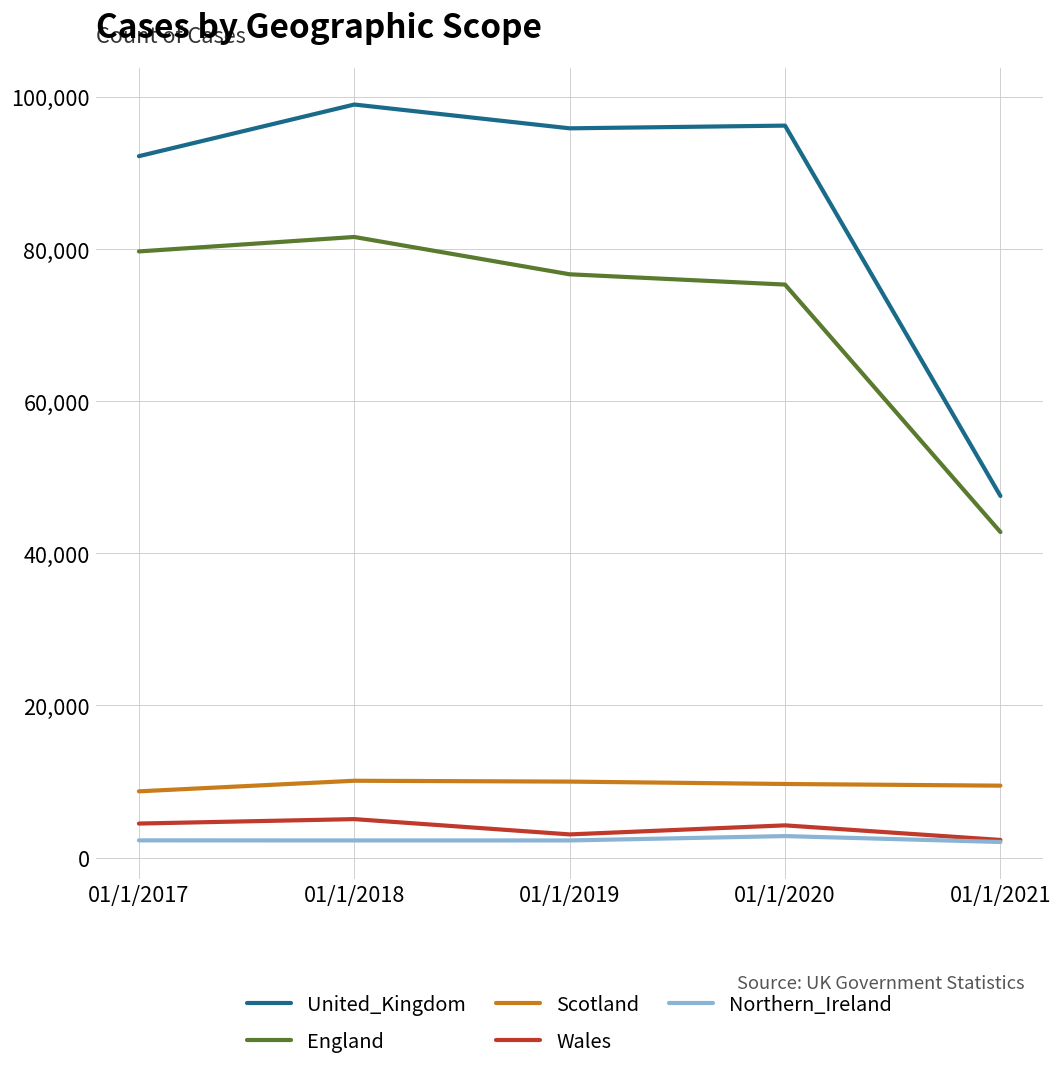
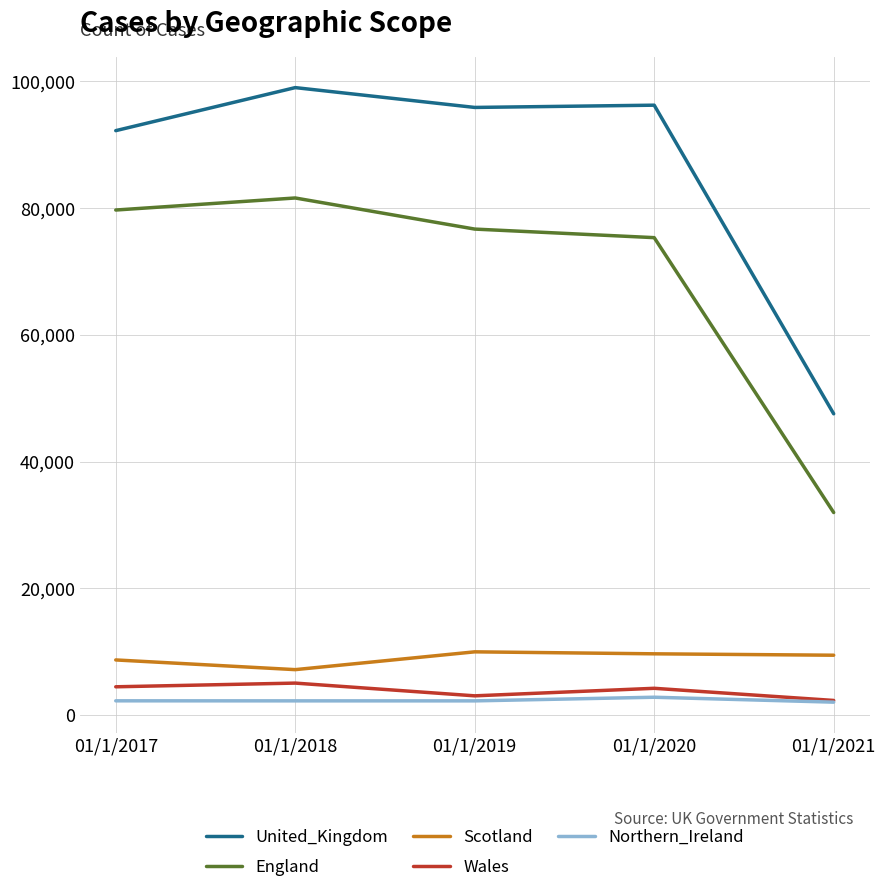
  {
    "United_Kingdom": {
      "01/1/2017": "92,000",
      "01/1/2018": "99,000",
      "01/1/2019": "96,000",
      "01/1/2020": "96,000",
      "01/1/2021": "48,000"
    },
    "England": {
      "01/1/2017": "80,000",
      "01/1/2018": "82,000",
      "01/1/2019": "77,000",
      "01/1/2020": "75,000",
-     "01/1/2021": "43,000"
+     "01/1/2021": "32,000"
    },
    "Scotland": {
      "01/1/2017": "9,000",
-     "01/1/2018": "10,000",
+     "01/1/2018": "7,000",
      "01/1/2019": "10,000",
      "01/1/2020": "10,000",
      "01/1/2021": "9,000"
    },
    "Wales": {
      "01/1/2017": "4,000",
      "01/1/2018": "5,000",
      "01/1/2019": "3,000",
      "01/1/2020": "4,000"
    },
    "Northern_Ireland": {
      "01/1/2017": "2,000",
      "01/1/2018": "2,000",
      "01/1/2019": "2,000",
      "01/1/2020": "3,000"
    }
  }
